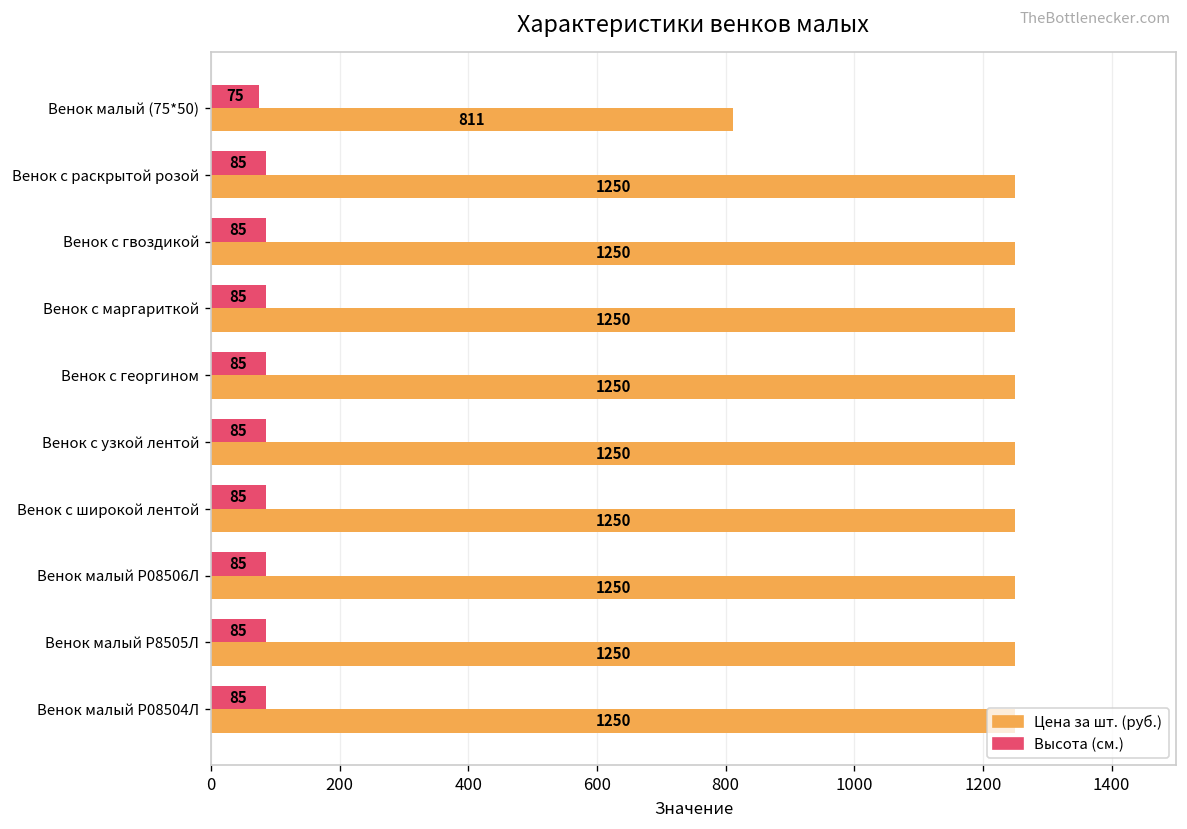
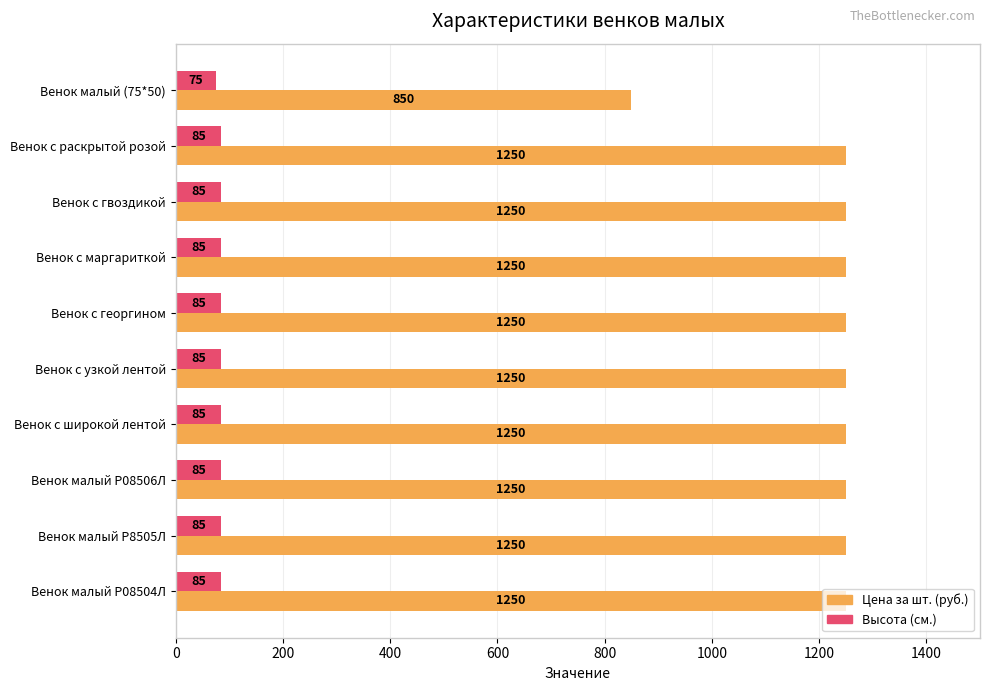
  {
    "Цена за шт. (руб.)": {
-     "Венок малый (75*50)": 811,
+     "Венок малый (75*50)": 850,
      "Венок с раскрытой розой": 1250,
      "Венок с гвоздикой": 1250,
      "Венок с маргариткой": 1250,
      "Венок с георгином": 1250,
      "Венок с узкой лентой": 1250,
      "Венок с широкой лентой": 1250,
      "Венок малый Р08506Л": 1250,
      "Венок малый Р8505Л": 1250
    },
    "Высота (см.)": {
      "Венок малый (75*50)": 75,
      "Венок с раскрытой розой": 85,
      "Венок с гвоздикой": 85,
      "Венок с маргариткой": 85,
      "Венок с георгином": 85,
      "Венок с узкой лентой": 85,
      "Венок с широкой лентой": 85,
      "Венок малый Р08506Л": 85,
      "Венок малый Р8505Л": 85,
      "Венок малый Р08504Л": 85
    }
  }
